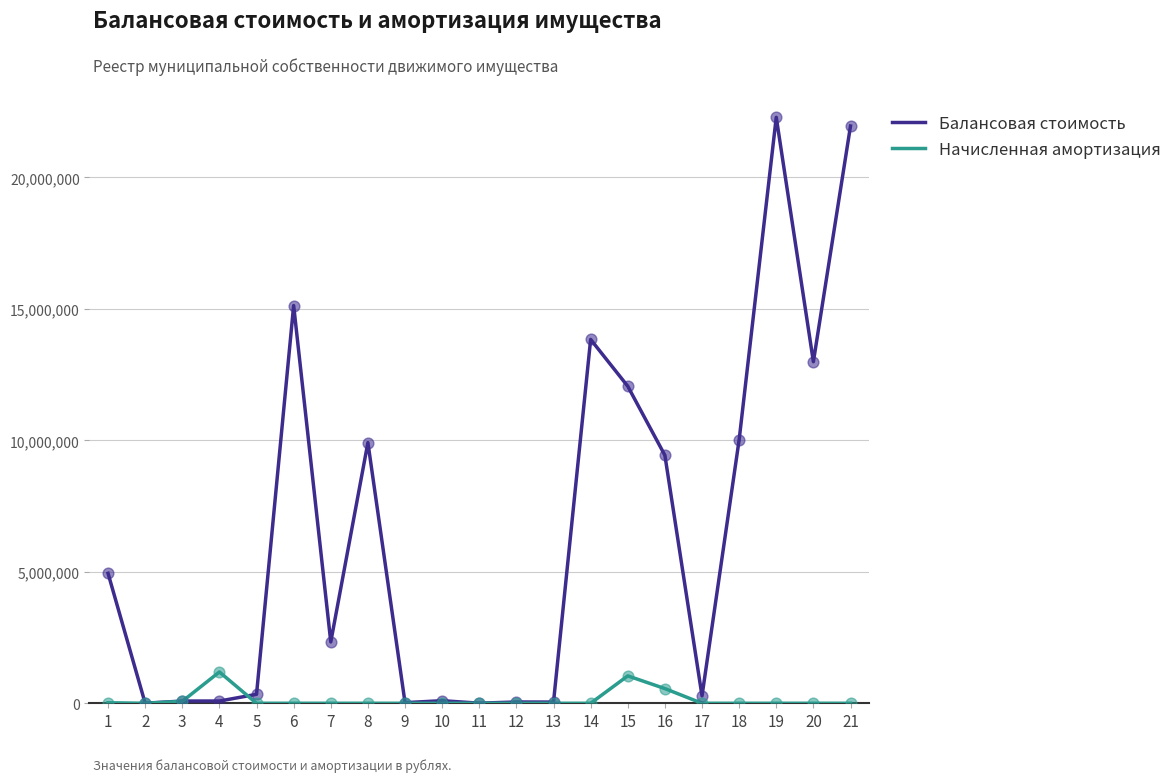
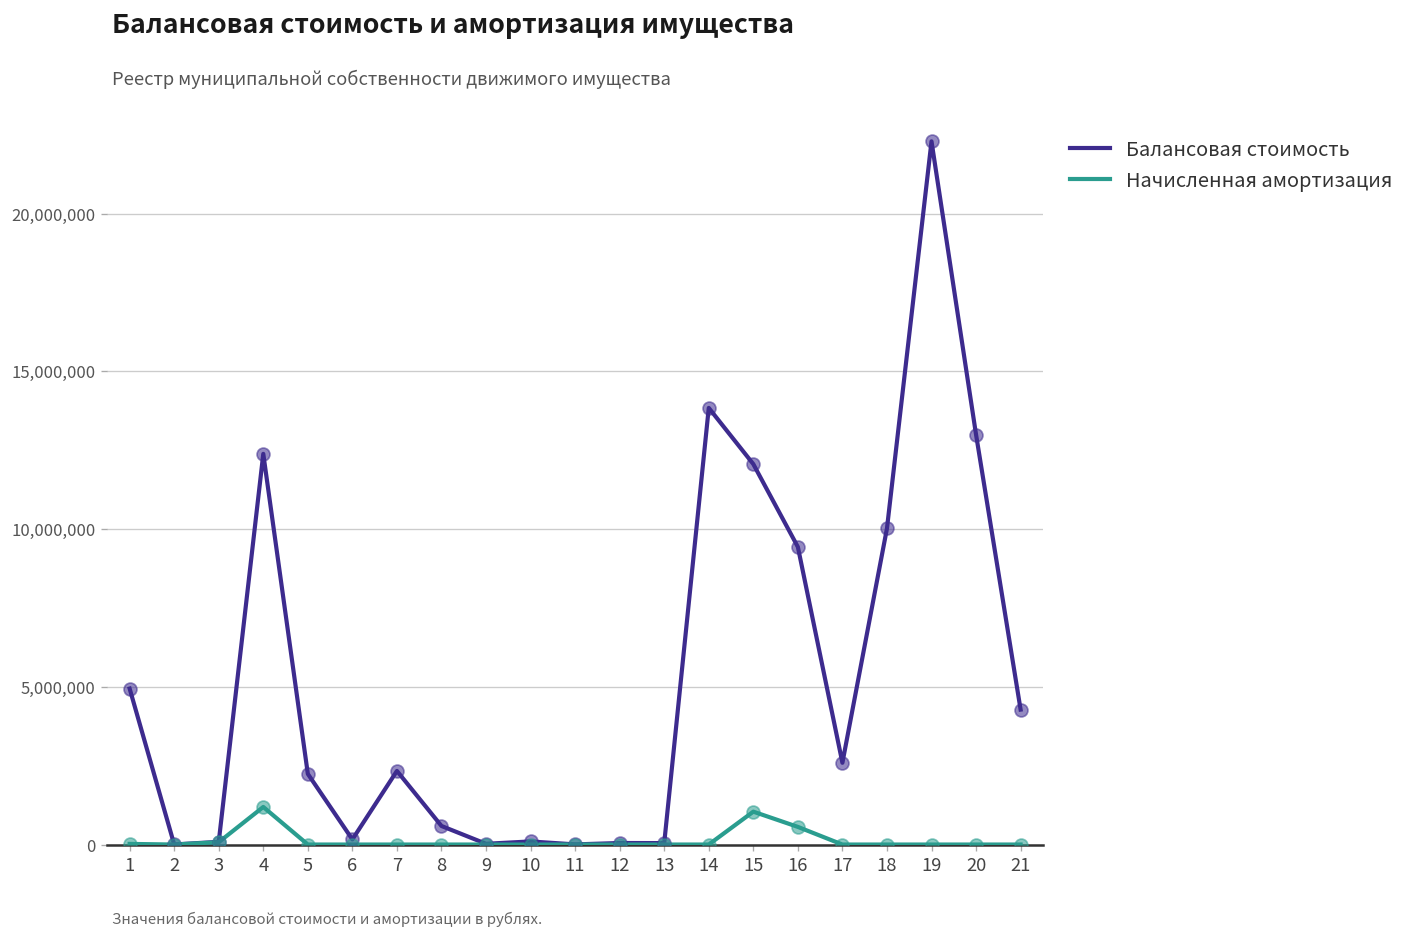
  {
    "Балансовая стоимость": {
      "1": "4,900,000",
-     "4": "100,000",
-     "5": "300,000",
-     "6": "15,100,000",
+     "4": "12,400,000",
+     "5": "2,200,000",
+     "6": "200,000",
      "7": "2,300,000",
-     "8": "9,900,000",
+     "8": "600,000",
      "10": "100,000",
      "14": "13,800,000",
      "15": "12,100,000",
      "16": "9,400,000",
-     "17": "300,000",
+     "17": "2,600,000",
      "18": "10,000,000",
      "19": "22,300,000",
      "20": "13,000,000",
-     "21": "22,000,000"
+     "21": "4,300,000"
    },
    "Начисленная амортизация": {
      "1": "0",
      "4": "1,200,000",
      "5": "0",
      "6": "0",
      "7": "0",
      "8": "0",
      "10": "0",
      "14": "0",
      "15": "1,000,000",
      "16": "600,000",
      "17": "0",
      "18": "0",
      "19": "0",
      "20": "0",
      "21": "0"
    }
  }
